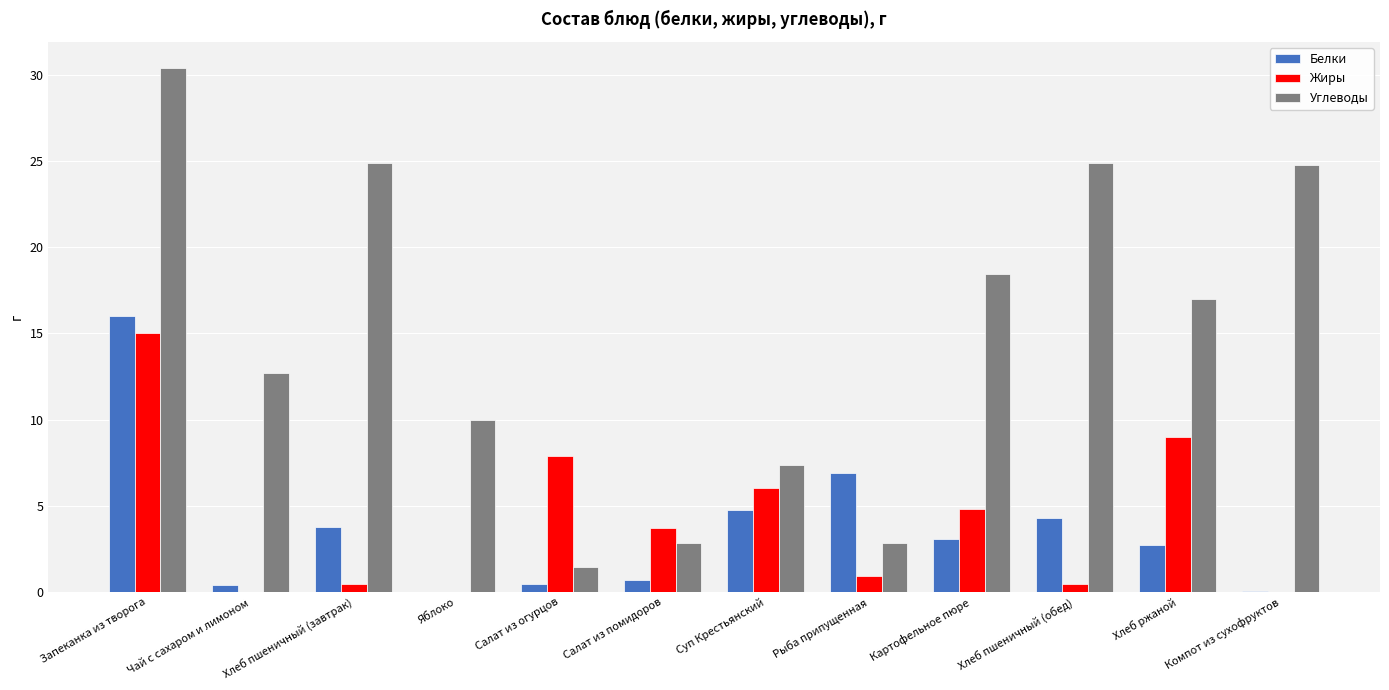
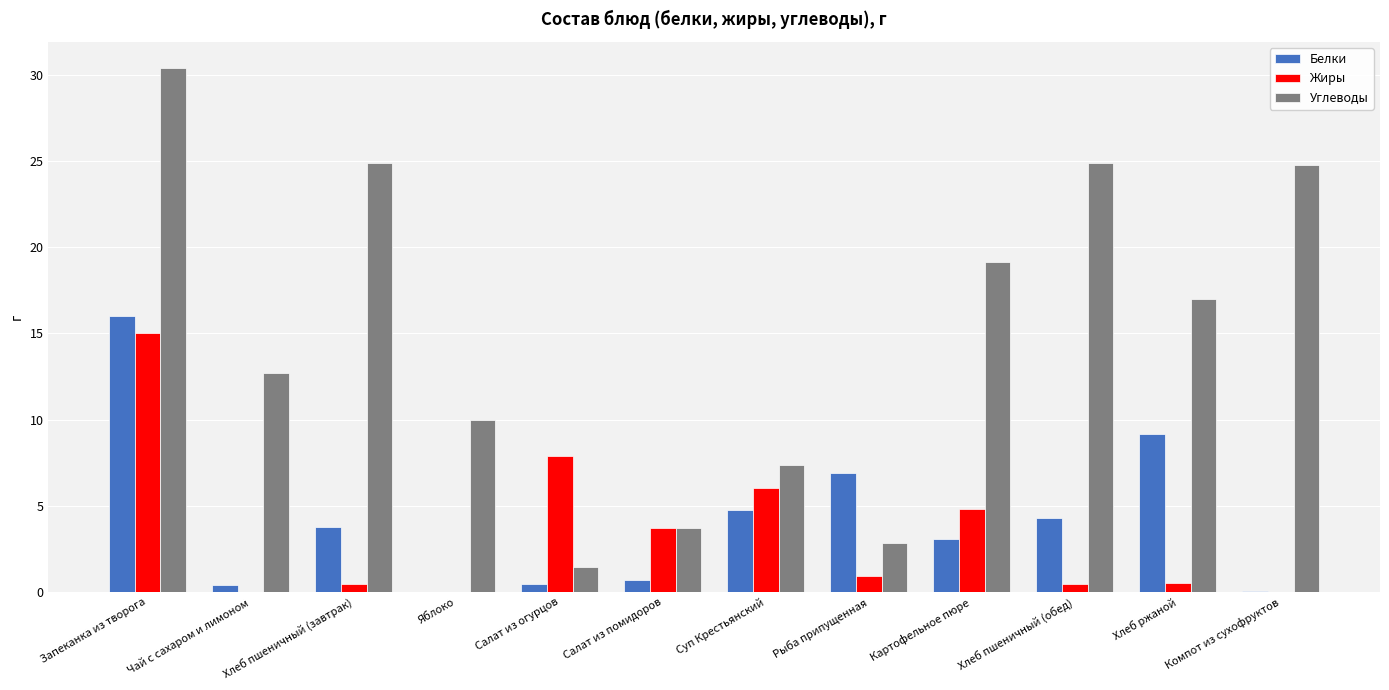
  {
    "Белки": {
      "Запеканка из творога": 16.0,
      "Чай с сахаром и лимоном": 0.4,
      "Хлеб пшеничный (завтрак)": 3.8,
      "Яблоко": 0.0,
      "Салат из огурцов": 0.5,
      "Салат из помидоров": 0.7,
      "Суп Крестьянский": 4.8,
      "Рыба припущенная": 6.9,
      "Картофельное пюре": 3.1,
      "Хлеб пшеничный (обед)": 4.3,
-     "Хлеб ржаной": 2.8
+     "Хлеб ржаной": 9.2
    },
    "Жиры": {
      "Запеканка из творога": 15.0,
      "Чай с сахаром и лимоном": 0.0,
      "Хлеб пшеничный (завтрак)": 0.5,
      "Яблоко": 0.0,
      "Салат из огурцов": 7.9,
      "Салат из помидоров": 3.7,
      "Суп Крестьянский": 6.0,
      "Рыба припущенная": 0.9,
      "Картофельное пюре": 4.8,
      "Хлеб пшеничный (обед)": 0.5,
-     "Хлеб ржаной": 9.0,
+     "Хлеб ржаной": 0.5,
      "Компот из сухофруктов": 0.0
    },
    "Углеводы": {
      "Запеканка из творога": 30.4,
      "Чай с сахаром и лимоном": 12.7,
      "Хлеб пшеничный (завтрак)": 24.9,
      "Яблоко": 10.0,
      "Салат из огурцов": 1.4,
-     "Салат из помидоров": 2.8,
+     "Салат из помидоров": 3.7,
      "Суп Крестьянский": 7.4,
      "Рыба припущенная": 2.9,
-     "Картофельное пюре": 18.5,
+     "Картофельное пюре": 19.1,
      "Хлеб пшеничный (обед)": 24.9,
      "Хлеб ржаной": 17.0,
      "Компот из сухофруктов": 24.8
    }
  }
